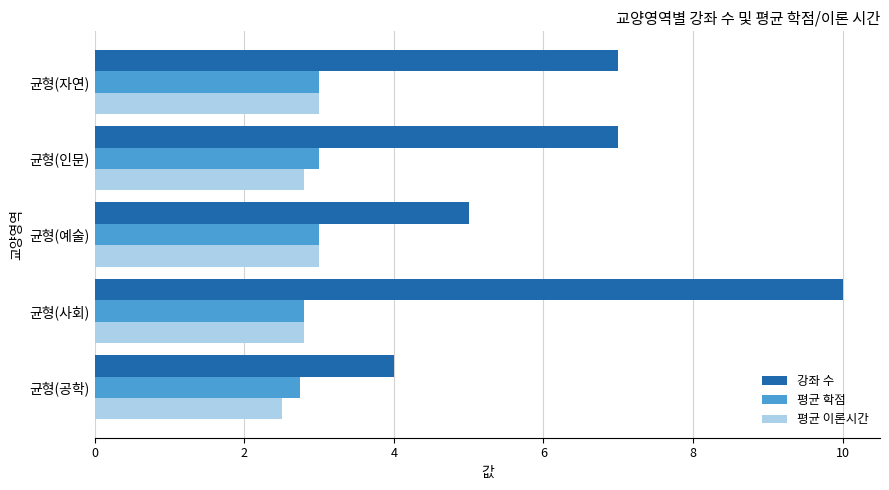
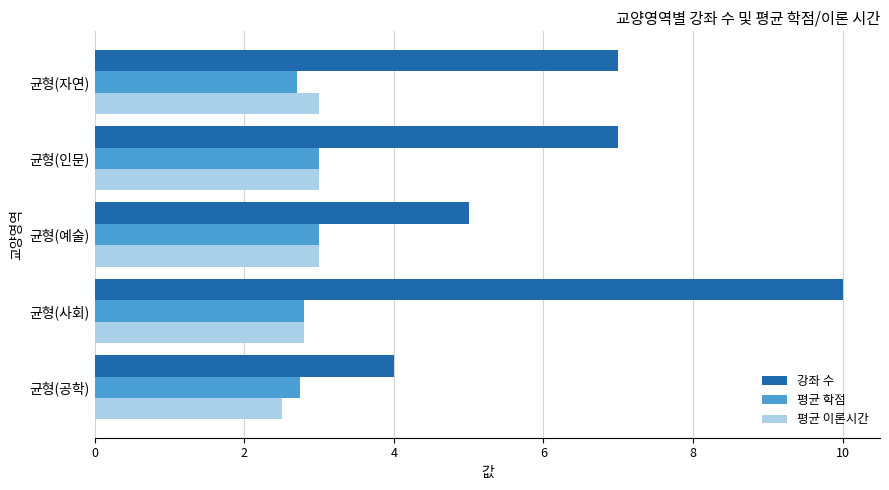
  {
    "강좌 수": {
      "균형(자연)": 7.0,
      "균형(인문)": 7.0,
      "균형(예술)": 5.0,
      "균형(사회)": 10.0,
      "균형(공학)": 4.0
    },
    "평균 학점": {
-     "균형(자연)": 3.0,
+     "균형(자연)": 2.7,
      "균형(인문)": 3.0,
      "균형(예술)": 3.0,
      "균형(사회)": 2.8,
      "균형(공학)": 2.8
    },
    "평균 이론시간": {
      "균형(자연)": 3.0,
-     "균형(인문)": 2.8,
+     "균형(인문)": 3.0,
      "균형(예술)": 3.0,
      "균형(사회)": 2.8,
      "균형(공학)": 2.5
    }
  }
